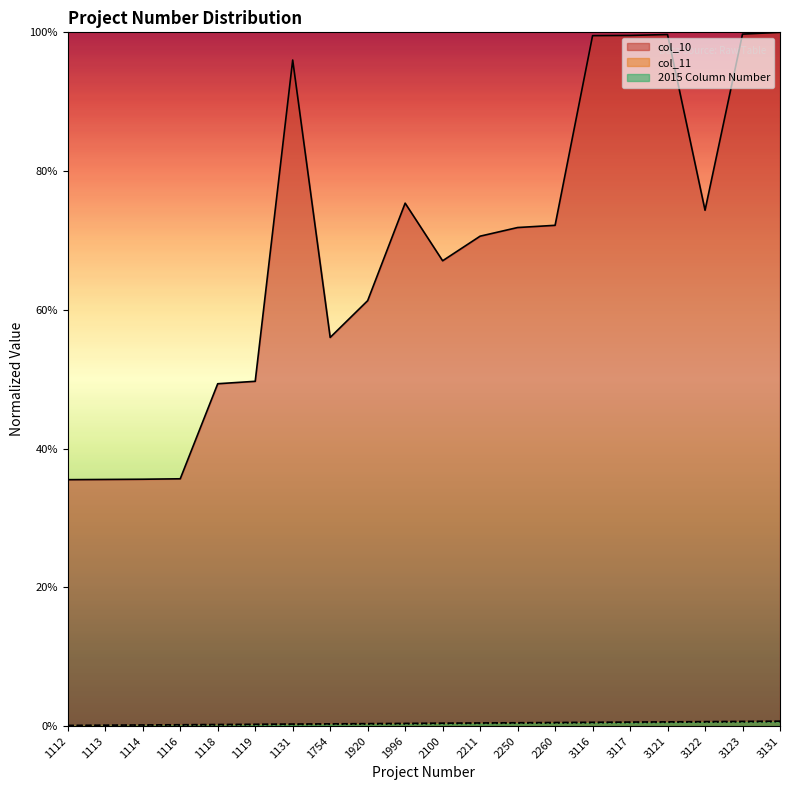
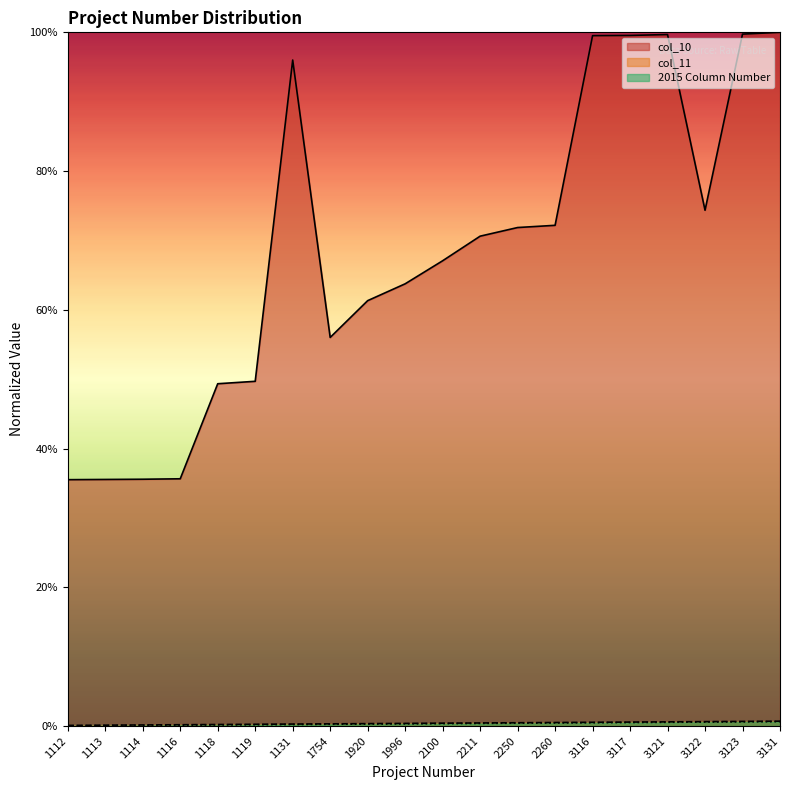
  {
    "col_10": {
      "1112": "36%",
      "1113": "36%",
      "1114": "36%",
      "1116": "36%",
      "1118": "49%",
      "1119": "50%",
      "1131": "96%",
      "1754": "56%",
      "1920": "61%",
-     "1996": "75%",
+     "1996": "64%",
      "2100": "67%",
      "2211": "71%",
      "2250": "72%",
      "2260": "72%",
      "3116": "100%",
      "3117": "100%",
      "3121": "100%",
      "3122": "74%",
      "3123": "100%",
      "3131": "100%"
    }
  }
